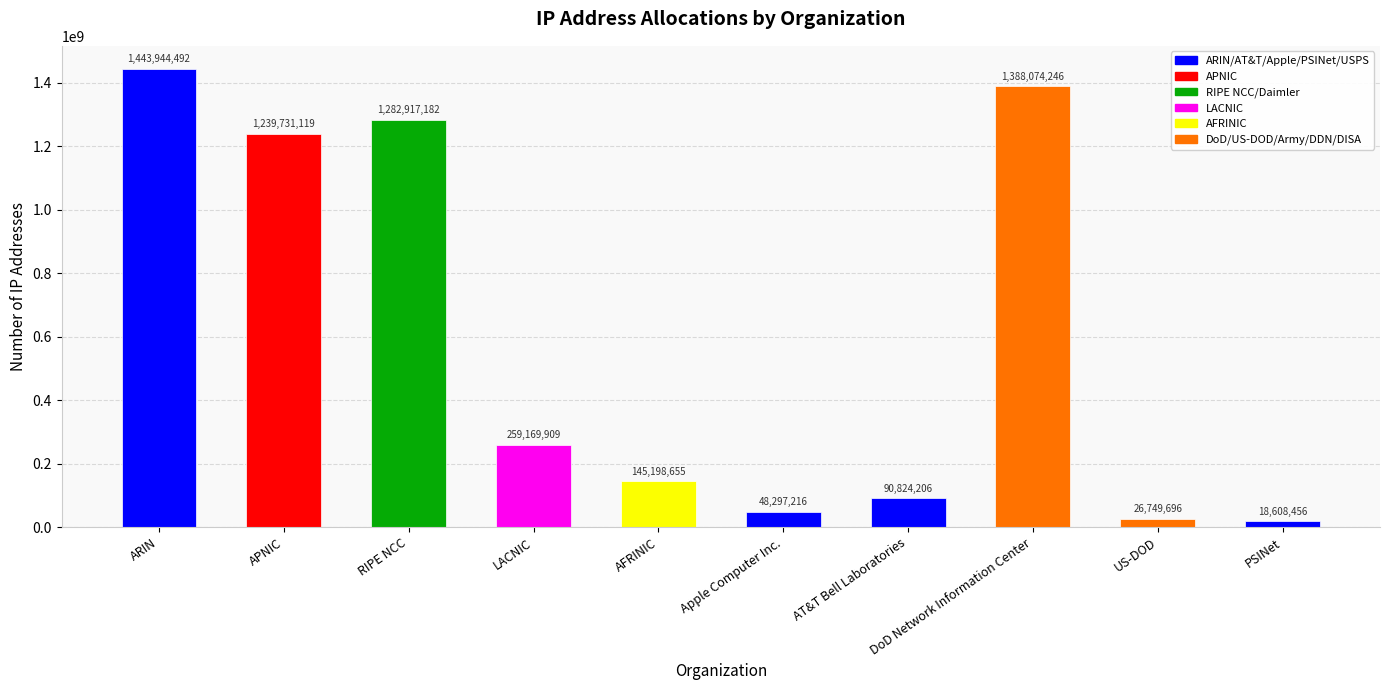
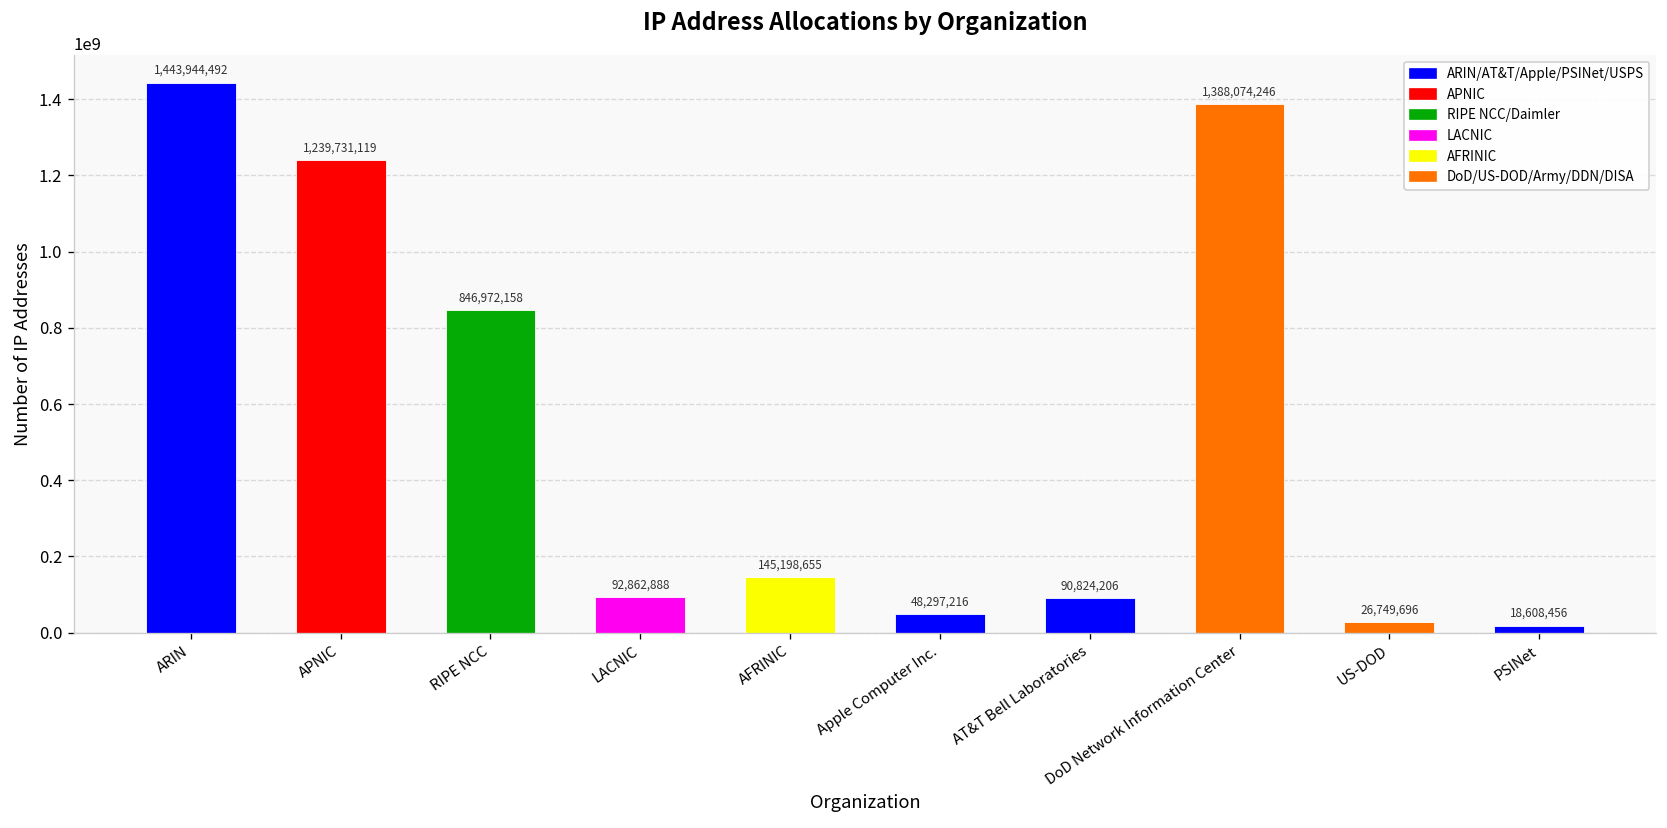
  {
    "ARIN": "1,443,944,492",
    "APNIC": "1,239,731,119",
-   "RIPE NCC": "1,282,917,182",
-   "LACNIC": "259,169,909",
+   "RIPE NCC": "846,972,158",
+   "LACNIC": "92,862,888",
    "AFRINIC": "145,198,655",
    "Apple Computer Inc.": "48,297,216",
    "AT&T Bell Laboratories": "90,824,206",
    "DoD Network Information Center": "1,388,074,246",
    "US-DOD": "26,749,696",
    "PSINet": "18,608,456"
  }
